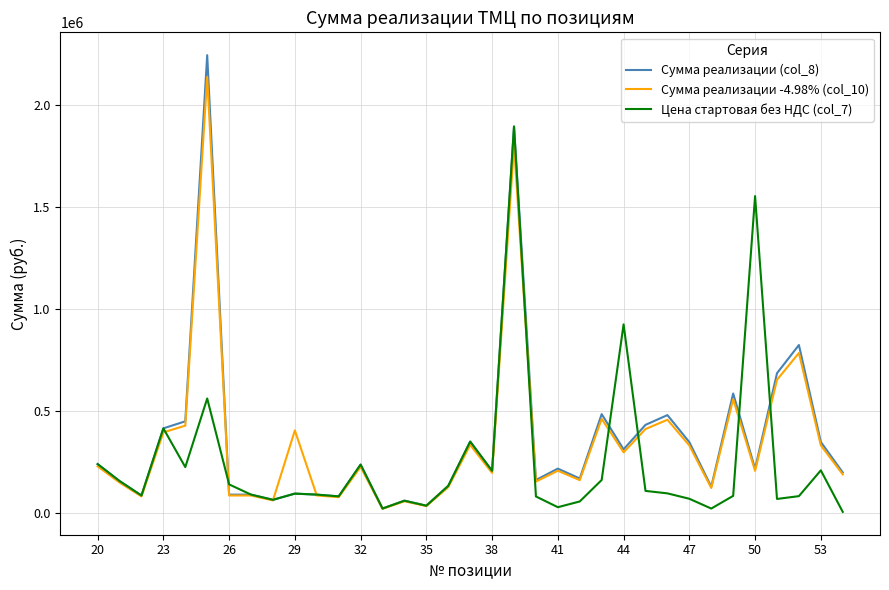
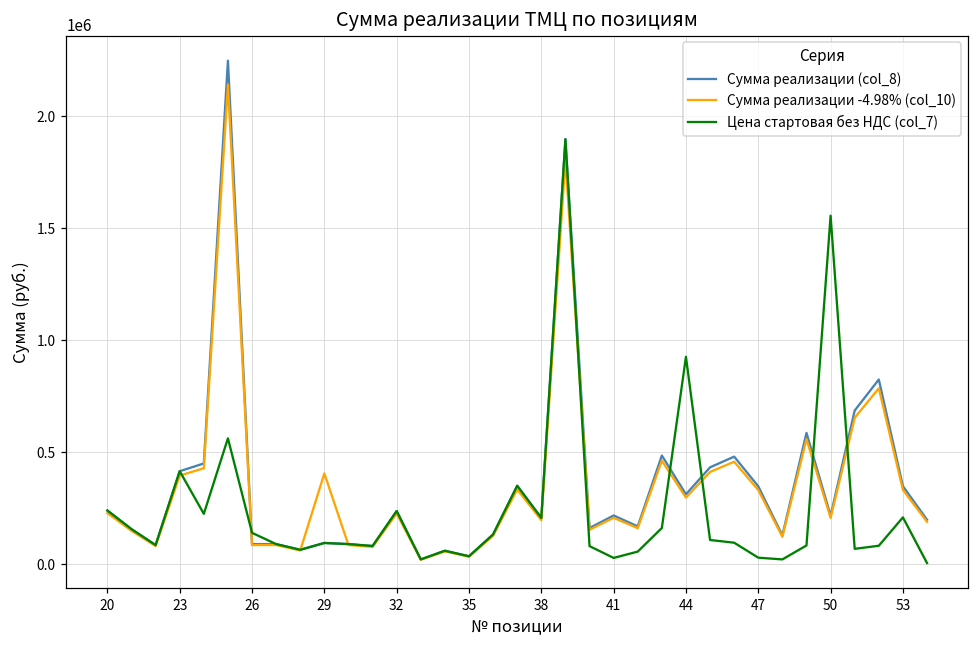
  {
    "Сумма реализации (col_8)": {
      "44": 310000,
      "47": 350000,
      "53": 350000
    },
    "Сумма реализации -4.98% (col_10)": {
      "23": 400000,
      "29": 400000,
      "44": 300000,
      "47": 330000,
      "53": 330000
    },
    "Цена стартовая без НДС (col_7)": {
      "26": 140000,
      "41": 30000,
      "44": 930000,
-     "47": 70000,
+     "47": 30000,
      "50": 1560000,
      "53": 210000
    }
  }
